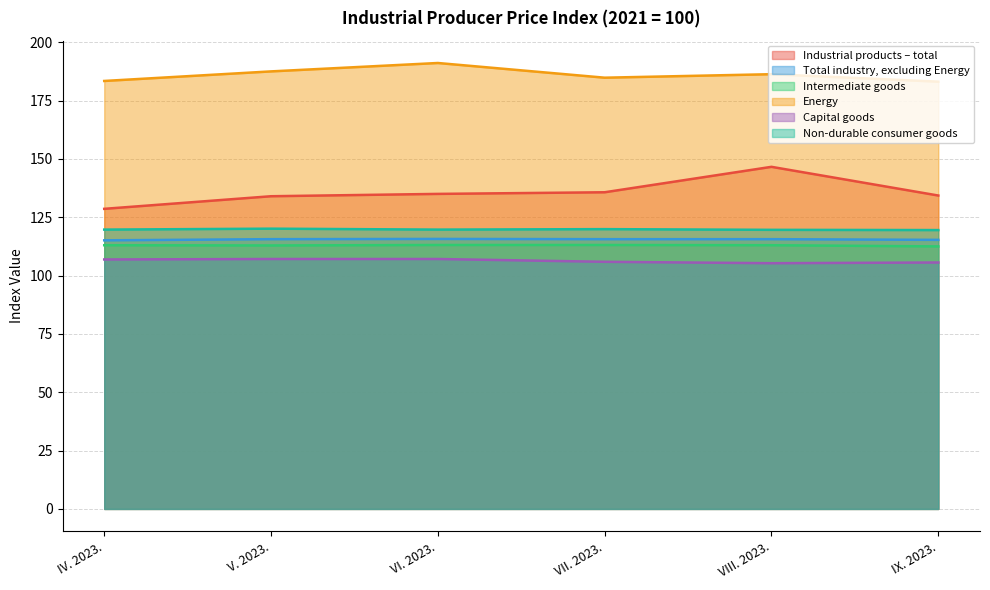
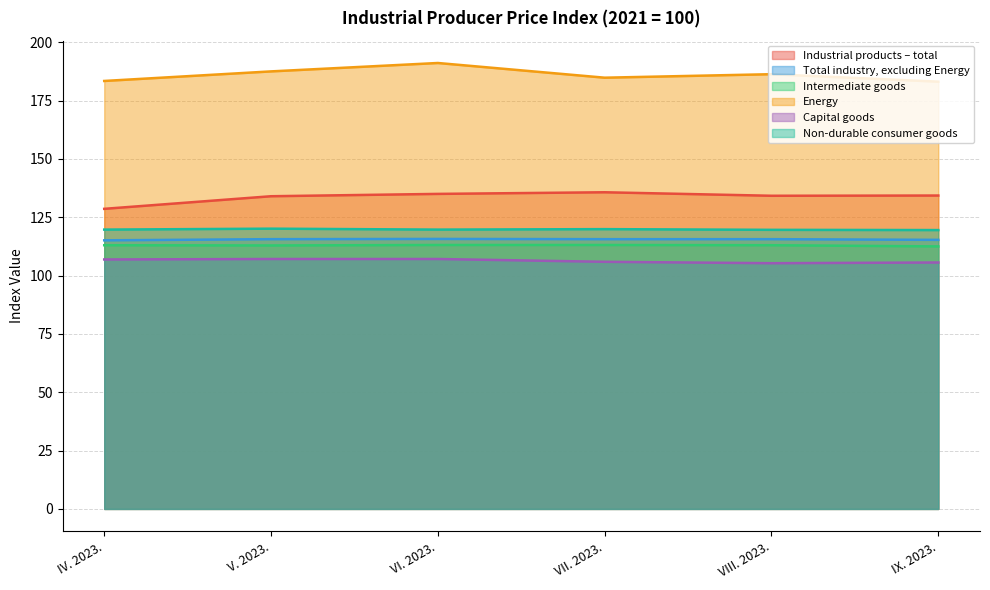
  {
    "Industrial products – total": {
      "IV. 2023.": 129,
      "V. 2023.": 134,
      "VI. 2023.": 135,
      "VII. 2023.": 136,
-     "VIII. 2023.": 147,
+     "VIII. 2023.": 134,
      "IX. 2023.": 134
    },
    "Energy": {
      "IV. 2023.": 183,
      "V. 2023.": 188,
      "VI. 2023.": 191,
      "VII. 2023.": 185
    },
    "Capital goods": {
      "IV. 2023.": 107,
      "V. 2023.": 107,
      "VI. 2023.": 107,
      "VII. 2023.": 106,
      "VIII. 2023.": 105,
      "IX. 2023.": 106
    }
  }
